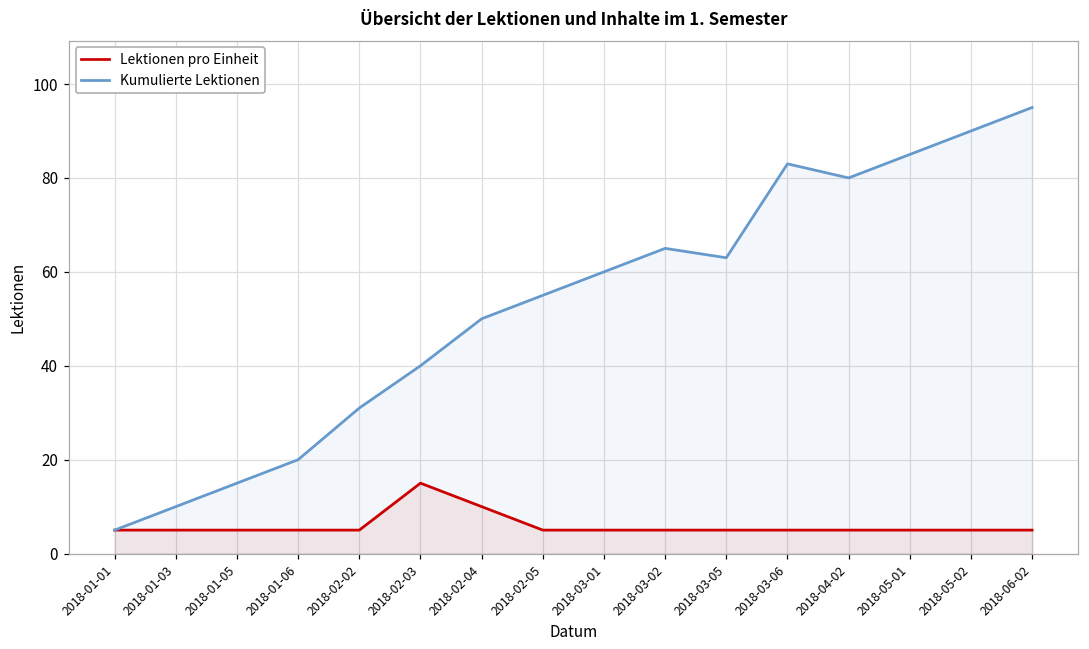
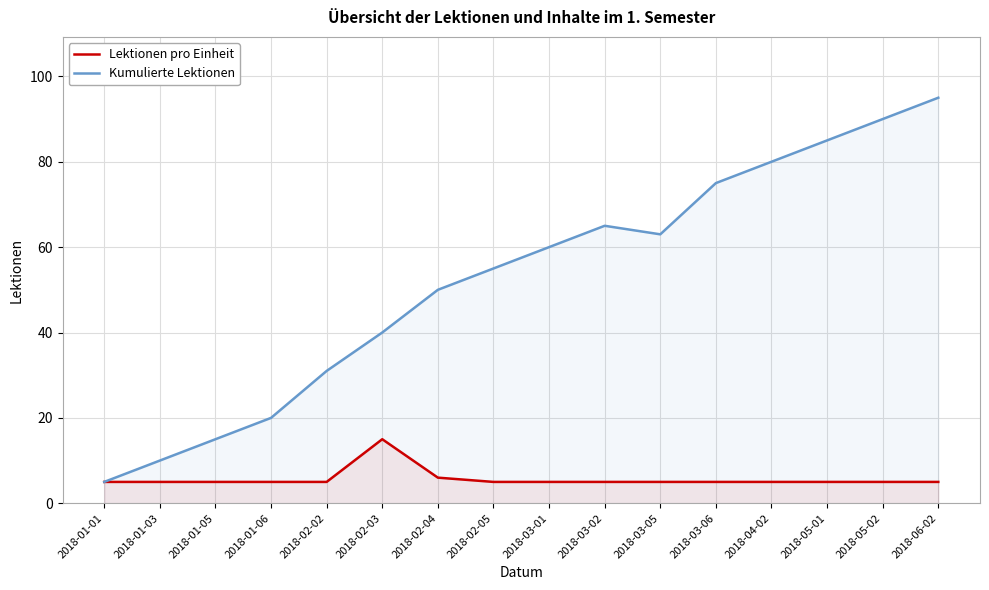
  {
    "Lektionen pro Einheit": {
      "2018-01-03": 5,
      "2018-01-05": 5,
      "2018-01-06": 5,
      "2018-02-02": 5,
      "2018-02-03": 15,
-     "2018-02-04": 10,
+     "2018-02-04": 6,
      "2018-02-05": 5,
      "2018-03-01": 5,
      "2018-03-02": 5,
      "2018-03-05": 5,
      "2018-03-06": 5,
      "2018-04-02": 5,
      "2018-05-01": 5,
      "2018-05-02": 5,
      "2018-06-02": 5
    },
    "Kumulierte Lektionen": {
      "2018-01-03": 10,
      "2018-01-05": 15,
      "2018-01-06": 20,
      "2018-02-02": 31,
      "2018-02-03": 40,
      "2018-02-04": 50,
      "2018-02-05": 55,
      "2018-03-01": 60,
      "2018-03-02": 65,
      "2018-03-05": 63,
-     "2018-03-06": 83,
+     "2018-03-06": 75,
      "2018-04-02": 80,
      "2018-05-01": 85,
      "2018-05-02": 90,
      "2018-06-02": 95
    }
  }
